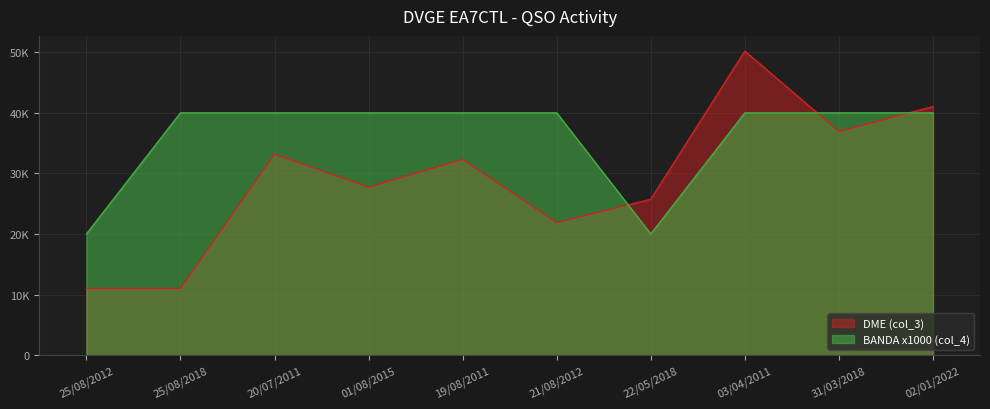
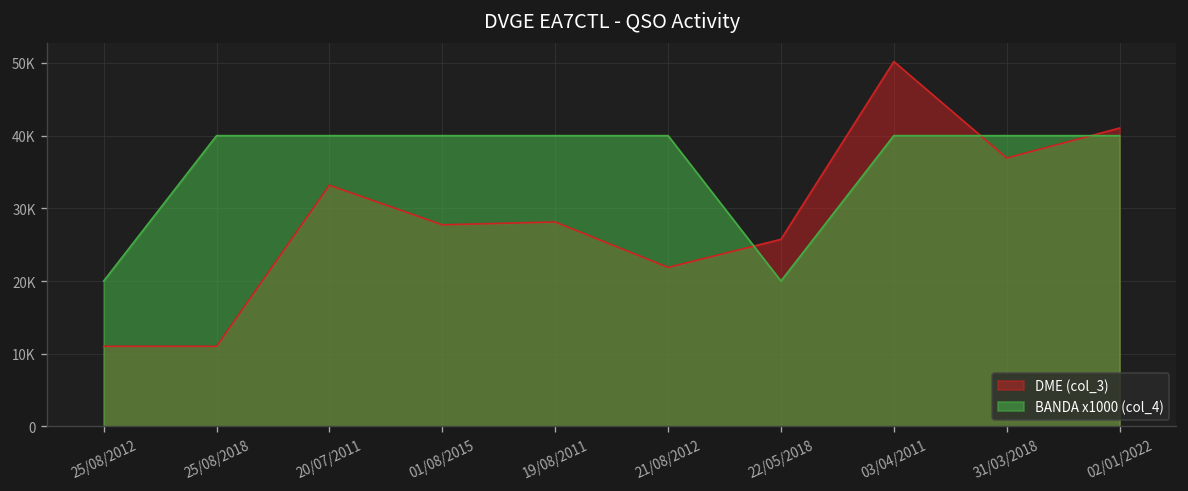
  {
    "DME (col_3)": {
      "25/08/2012": 11000,
      "25/08/2018": 11000,
      "20/07/2011": 33000,
      "01/08/2015": 28000,
-     "19/08/2011": 32000,
+     "19/08/2011": 28000,
      "21/08/2012": 22000,
      "22/05/2018": 26000,
      "03/04/2011": 50000,
      "31/03/2018": 37000,
      "02/01/2022": 41000
    },
    "BANDA x1000 (col_4)": {
      "25/08/2012": 20000,
      "25/08/2018": 40000,
      "20/07/2011": 40000,
      "01/08/2015": 40000,
      "19/08/2011": 40000,
      "21/08/2012": 40000,
      "22/05/2018": 20000,
      "03/04/2011": 40000,
      "31/03/2018": 40000,
      "02/01/2022": 40000
    }
  }
